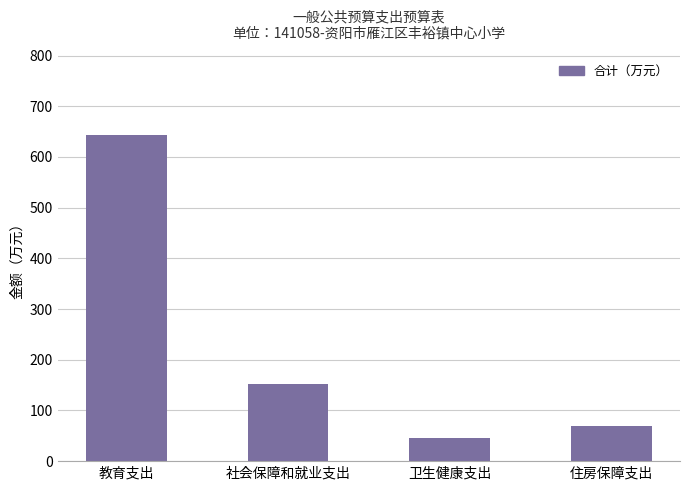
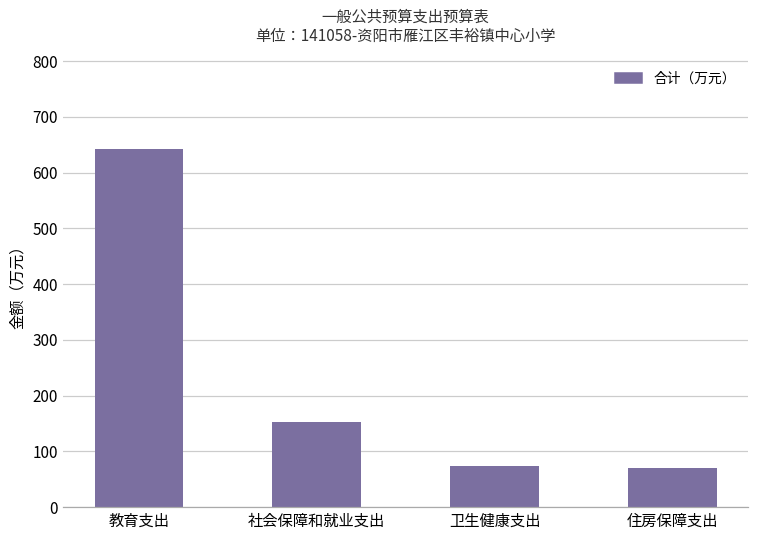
  {
    "教育支出": 640,
    "社会保障和就业支出": 150,
-   "卫生健康支出": 50,
+   "卫生健康支出": 70,
    "住房保障支出": 70
  }
